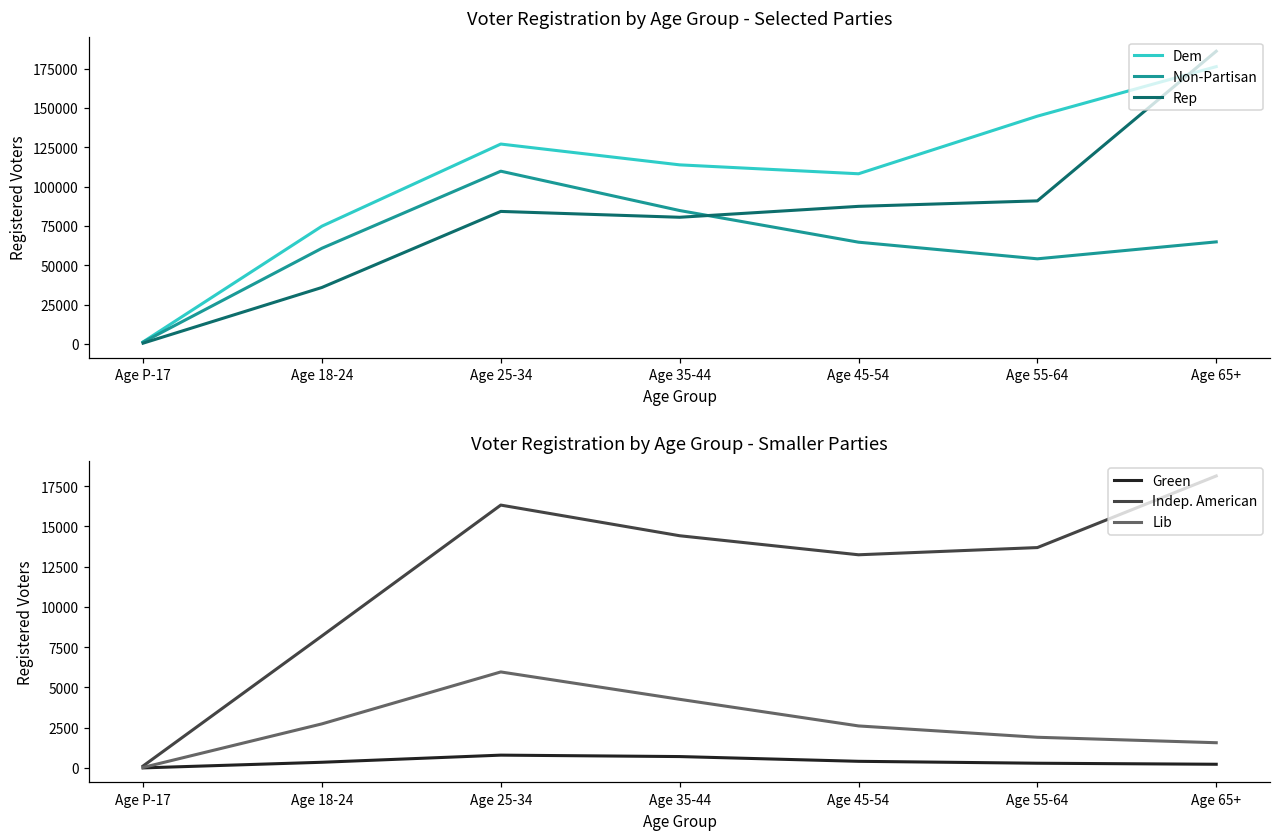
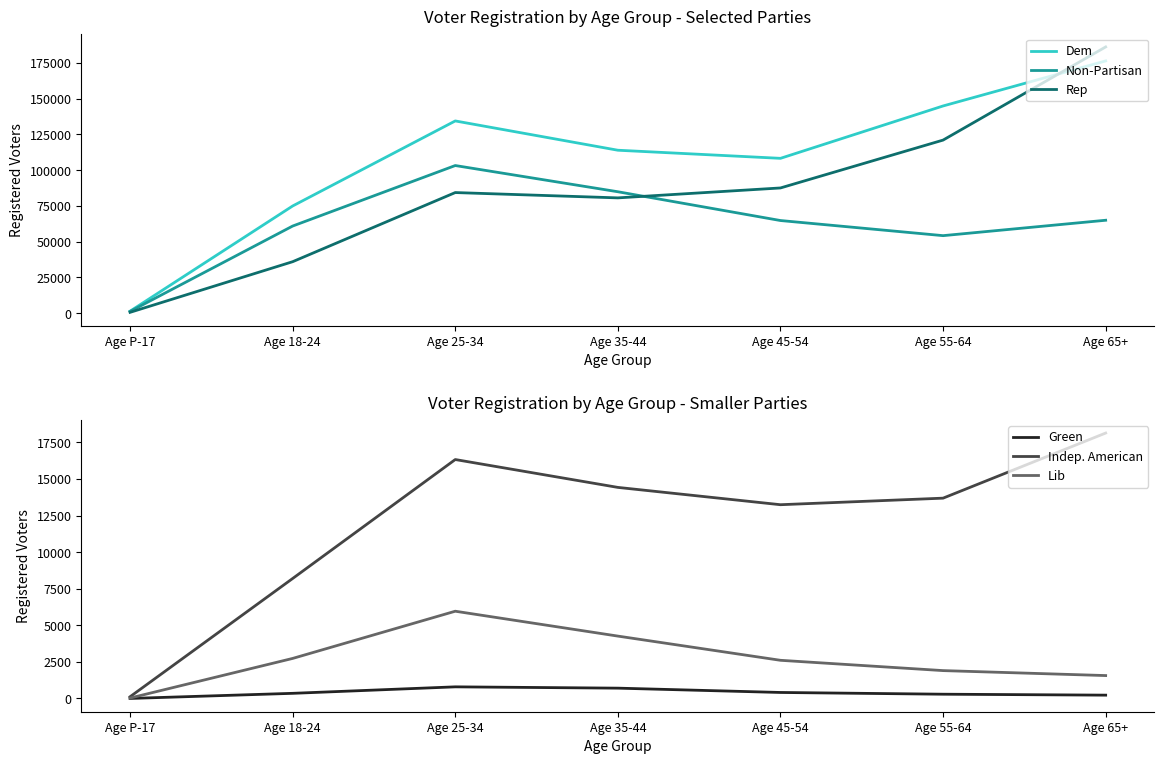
  {
    "Voter Registration by Age Group - Selected Parties": {
      "Dem": {
        "Age 18-24": 75000,
-       "Age 25-34": 127000,
+       "Age 25-34": 134000,
        "Age 35-44": 114000,
        "Age 45-54": 108000,
        "Age 55-64": 145000
      },
      "Non-Partisan": {
        "Age 18-24": 61000,
-       "Age 25-34": 110000,
+       "Age 25-34": 103000,
        "Age 35-44": 85000,
        "Age 45-54": 65000,
        "Age 55-64": 54000,
        "Age 65+": 65000
      },
      "Rep": {
        "Age 18-24": 36000,
        "Age 25-34": 84000,
        "Age 35-44": 81000,
        "Age 45-54": 88000,
-       "Age 55-64": 91000
+       "Age 55-64": 121000
      }
    }
  }
